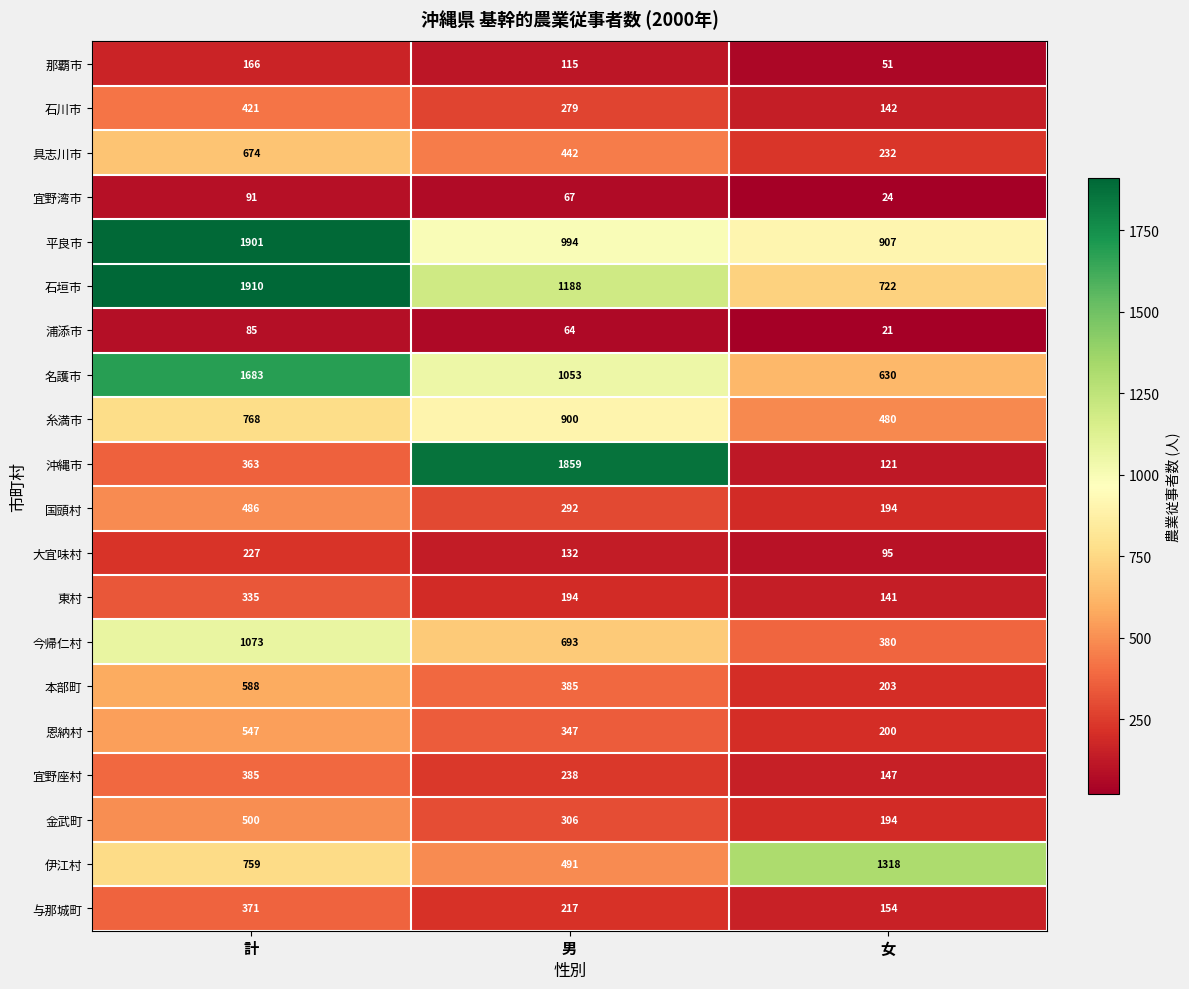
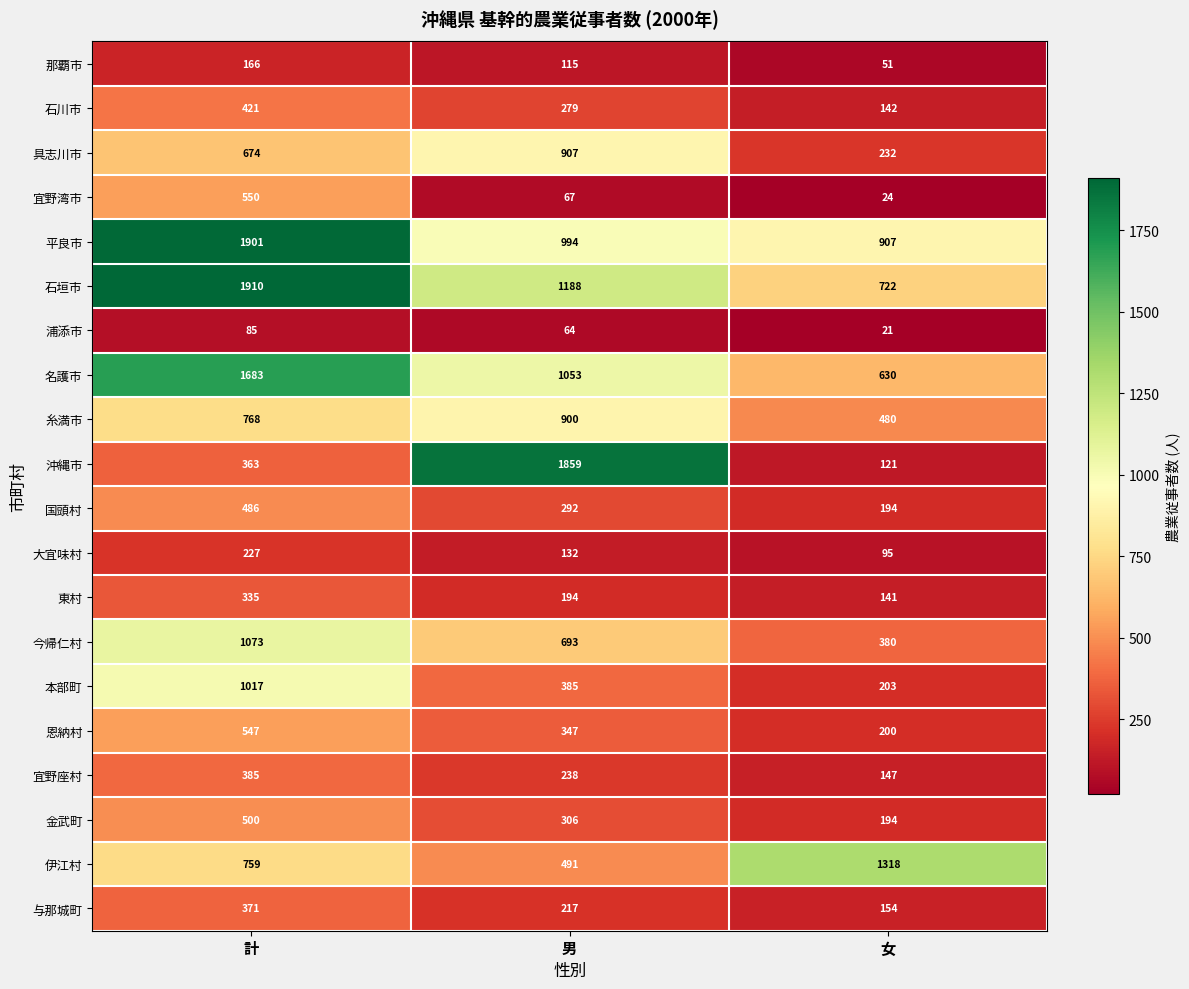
  {
    "那覇市": {
      "計": 166,
      "男": 115,
      "女": 51
    },
    "石川市": {
      "計": 421,
      "男": 279,
      "女": 142
    },
    "具志川市": {
      "計": 674,
-     "男": 442,
+     "男": 907,
      "女": 232
    },
    "宜野湾市": {
-     "計": 91,
+     "計": 550,
      "男": 67,
      "女": 24
    },
    "平良市": {
      "計": 1901,
      "男": 994,
      "女": 907
    },
    "石垣市": {
      "計": 1910,
      "男": 1188,
      "女": 722
    },
    "浦添市": {
      "計": 85,
      "男": 64,
      "女": 21
    },
    "名護市": {
      "計": 1683,
      "男": 1053,
      "女": 630
    },
    "糸満市": {
      "計": 768,
      "男": 900,
      "女": 480
    },
    "沖縄市": {
      "計": 363,
      "男": 1859,
      "女": 121
    },
    "国頭村": {
      "計": 486,
      "男": 292,
      "女": 194
    },
    "大宜味村": {
      "計": 227,
      "男": 132,
      "女": 95
    },
    "東村": {
      "計": 335,
      "男": 194,
      "女": 141
    },
    "今帰仁村": {
      "計": 1073,
      "男": 693,
      "女": 380
    },
    "本部町": {
-     "計": 588,
+     "計": 1017,
      "男": 385,
      "女": 203
    },
    "恩納村": {
      "計": 547,
      "男": 347,
      "女": 200
    },
    "宜野座村": {
      "計": 385,
      "男": 238,
      "女": 147
    },
    "金武町": {
      "計": 500,
      "男": 306,
      "女": 194
    },
    "伊江村": {
      "計": 759,
      "男": 491,
      "女": 1318
    },
    "与那城町": {
      "計": 371,
      "男": 217,
      "女": 154
    }
  }
